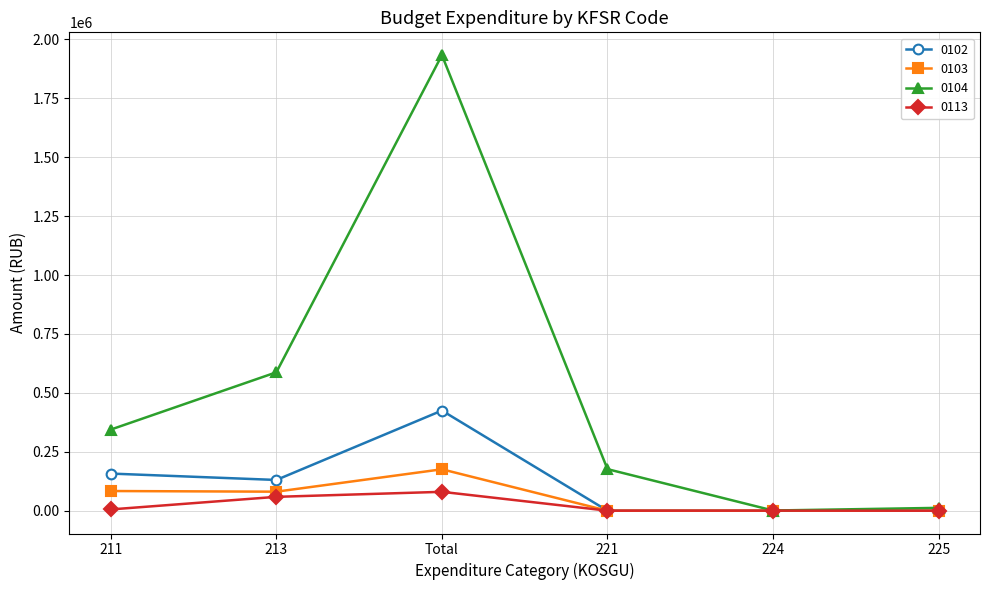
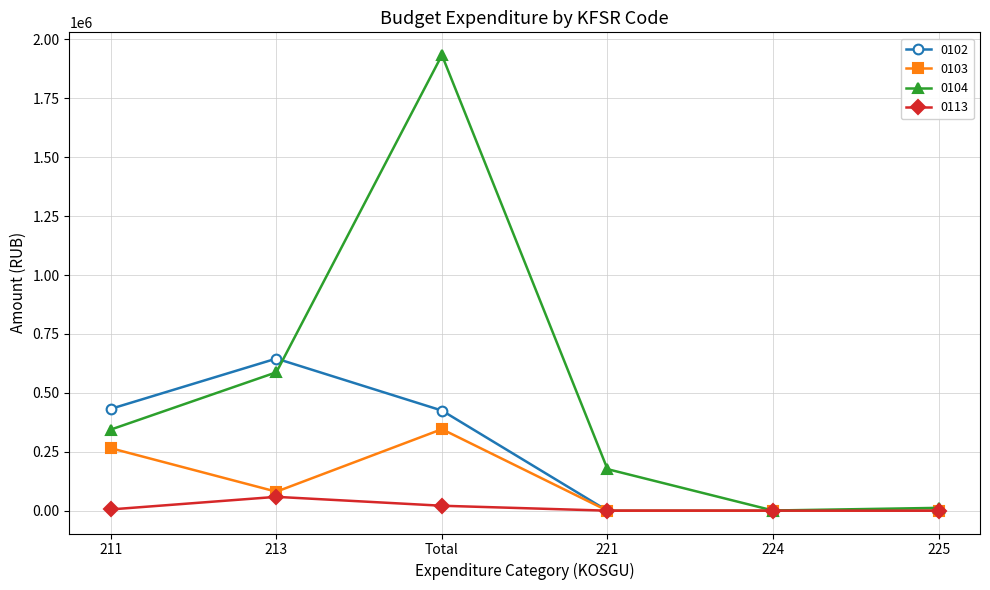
  {
    "0102": {
-     "211": 160000,
-     "213": 130000,
+     "211": 430000,
+     "213": 650000,
      "Total": 430000
    },
    "0103": {
-     "211": 80000,
+     "211": 270000,
      "213": 80000,
-     "Total": 180000
+     "Total": 350000
    },
    "0104": {
      "211": 340000,
      "213": 590000,
      "Total": 1930000,
      "221": 180000,
      "225": 10000
    },
    "0113": {
      "211": 10000,
      "213": 60000,
-     "Total": 80000
+     "Total": 20000
    }
  }
